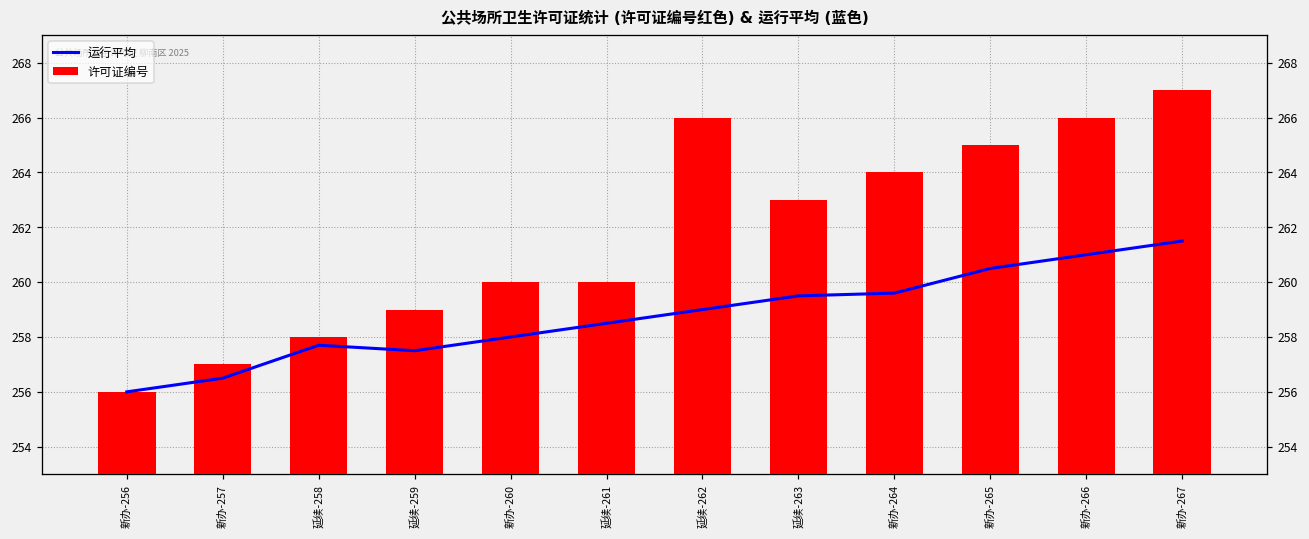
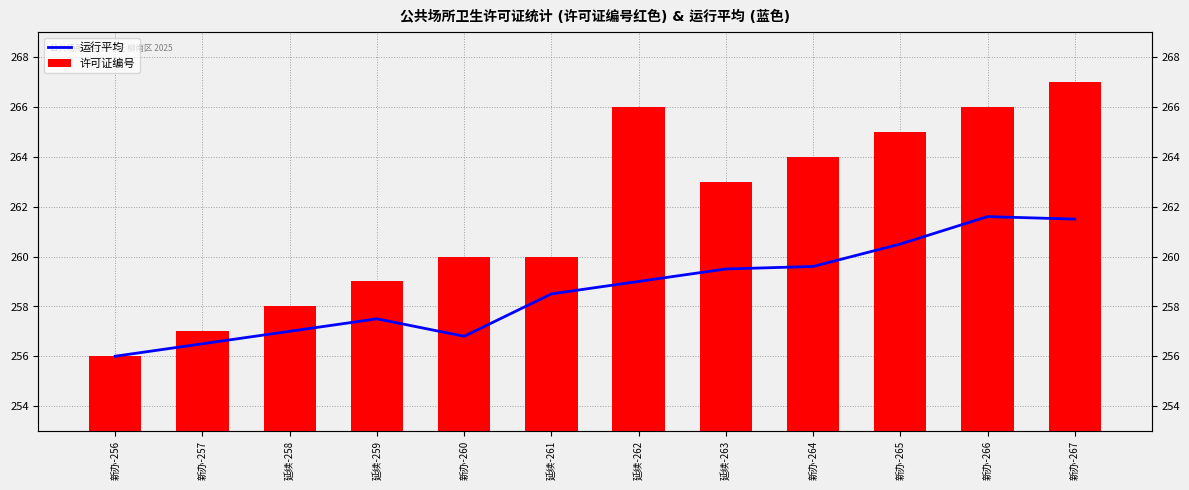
  {
    "运行平均": {
      "新办-256": 256.0,
      "新办-257": 256.5,
-     "延续-258": 257.7,
+     "延续-258": 257.0,
      "延续-259": 257.5,
-     "新办-260": 258.0,
+     "新办-260": 256.8,
      "延续-261": 258.5,
      "延续-262": 259.0,
      "延续-263": 259.5,
      "新办-264": 259.6,
      "新办-265": 260.5,
-     "新办-266": 261.0,
+     "新办-266": 261.6,
      "新办-267": 261.5
    },
    "许可证编号": {
      "新办-256": 256.0,
      "新办-257": 257.0,
      "延续-258": 258.0,
      "延续-259": 259.0,
      "新办-260": 260.0,
      "延续-261": 260.0,
      "延续-262": 266.0,
      "延续-263": 263.0,
      "新办-264": 264.0,
      "新办-265": 265.0,
      "新办-266": 266.0,
      "新办-267": 267.0
    }
  }
